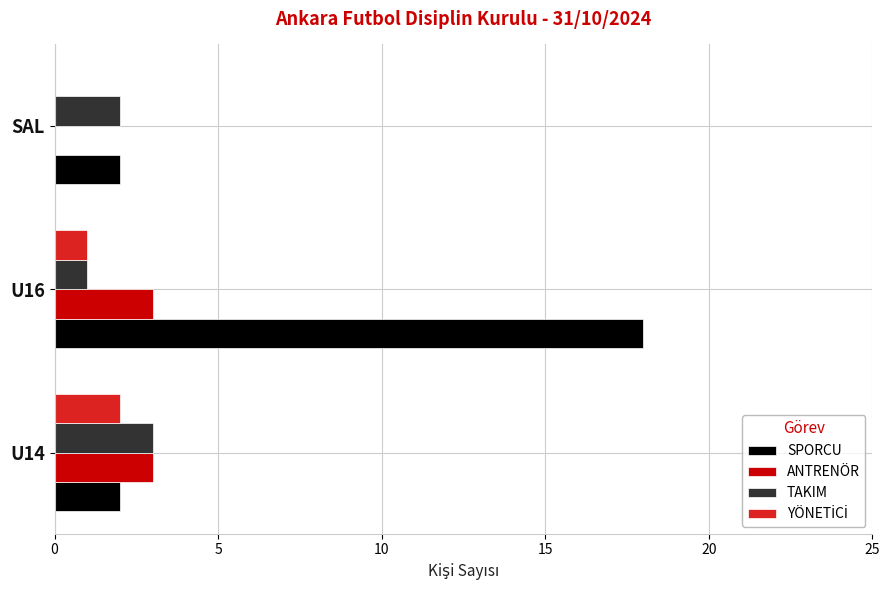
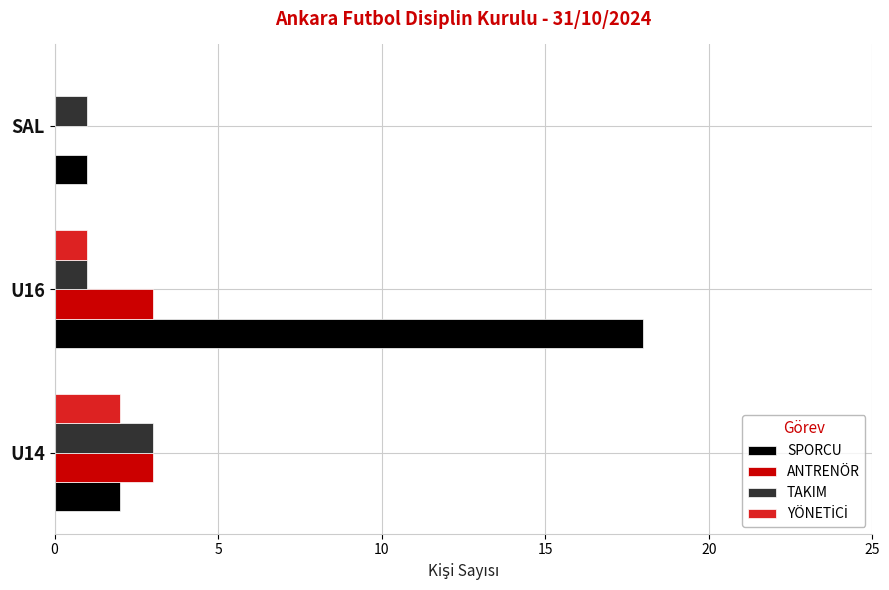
  {
    "SPORCU": {
-     "SAL": 2,
+     "SAL": 1,
      "U16": 18,
      "U14": 2
    },
    "TAKIM": {
-     "SAL": 2,
+     "SAL": 1,
      "U16": 1,
      "U14": 3
    }
  }
